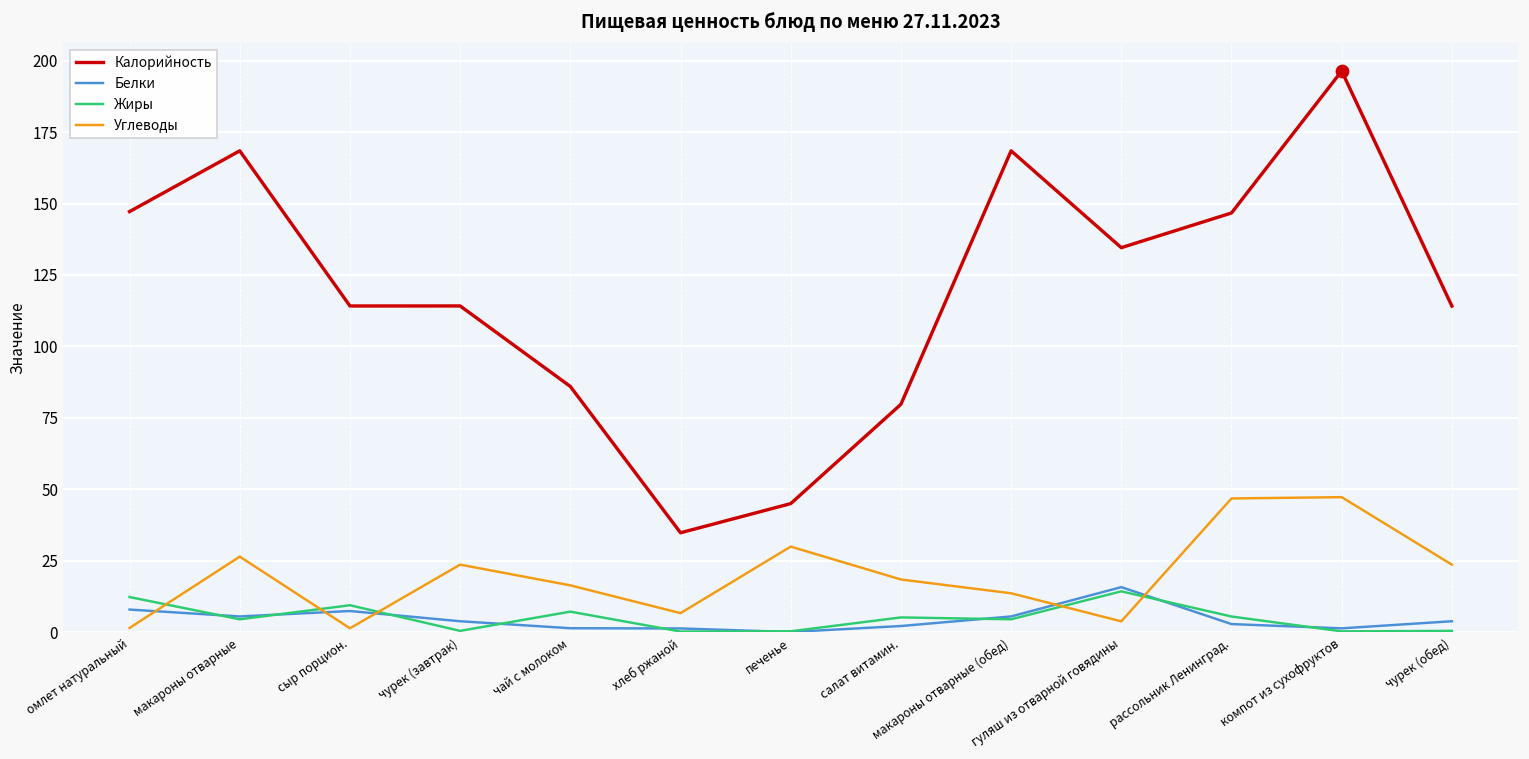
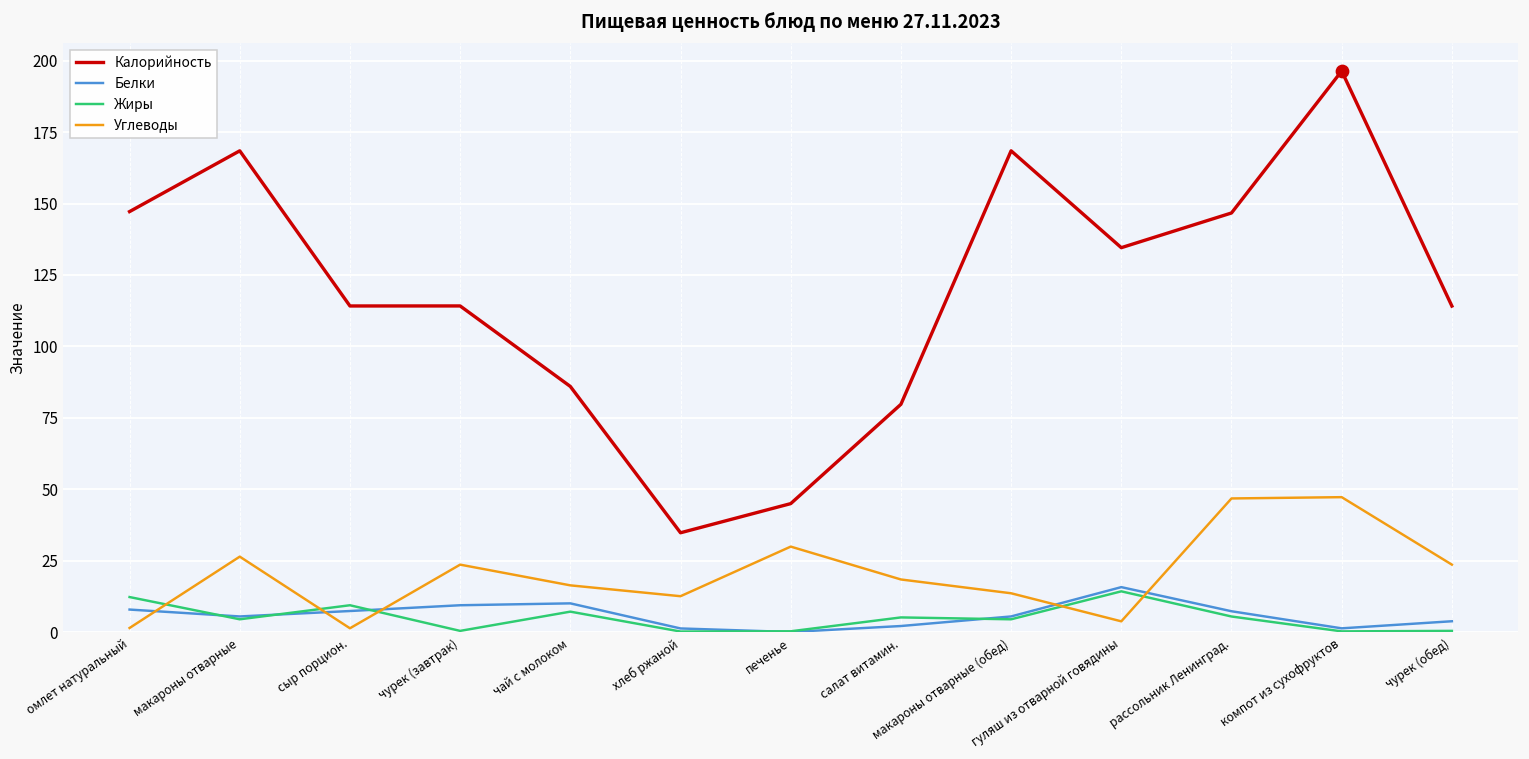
  {
    "Белки": {
      "омлет натуральный": 8,
      "макароны отварные": 6,
      "сыр порцион.": 7,
-     "чурек (завтрак)": 4,
-     "чай с молоком": 1,
+     "чурек (завтрак)": 9,
+     "чай с молоком": 10,
      "хлеб ржаной": 1,
      "салат витамин.": 2,
      "макароны отварные (обед)": 6,
      "гуляш из отварной говядины": 16,
-     "рассольник Ленинград.": 3,
+     "рассольник Ленинград.": 7,
      "компот из сухофруктов": 1,
      "чурек (обед)": 4
    },
    "Жиры": {
      "омлет натуральный": 12,
      "макароны отварные": 5,
      "сыр порцион.": 9,
      "чурек (завтрак)": 0,
      "чай с молоком": 7,
      "хлеб ржаной": 0,
      "салат витамин.": 5,
      "макароны отварные (обед)": 5,
      "гуляш из отварной говядины": 14,
      "рассольник Ленинград.": 6,
      "компот из сухофруктов": 0,
      "чурек (обед)": 0
    },
    "Углеводы": {
      "омлет натуральный": 1,
      "макароны отварные": 26,
      "сыр порцион.": 1,
      "чурек (завтрак)": 24,
      "чай с молоком": 16,
-     "хлеб ржаной": 7,
+     "хлеб ржаной": 13,
      "печенье": 30,
      "салат витамин.": 18,
      "макароны отварные (обед)": 14,
      "гуляш из отварной говядины": 4,
      "рассольник Ленинград.": 47,
      "компот из сухофруктов": 47,
      "чурек (обед)": 24
    }
  }
